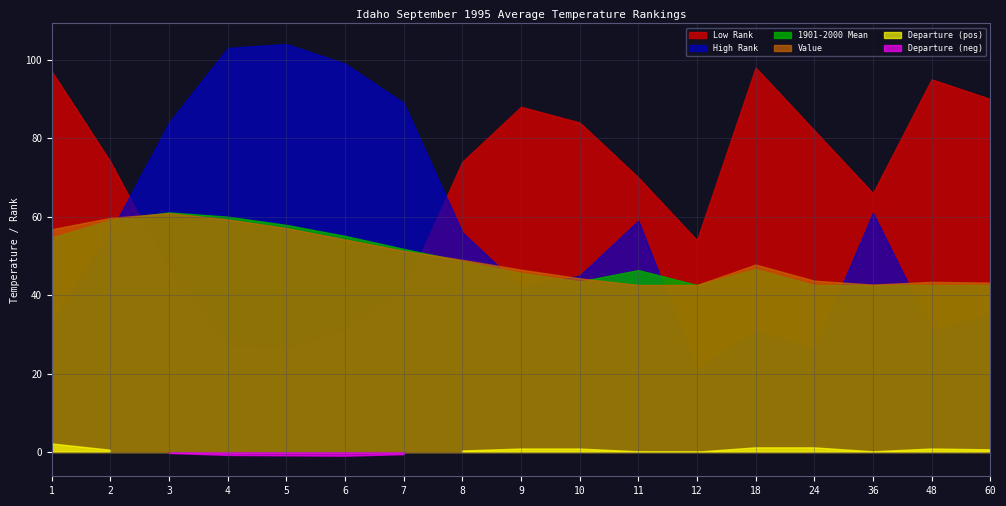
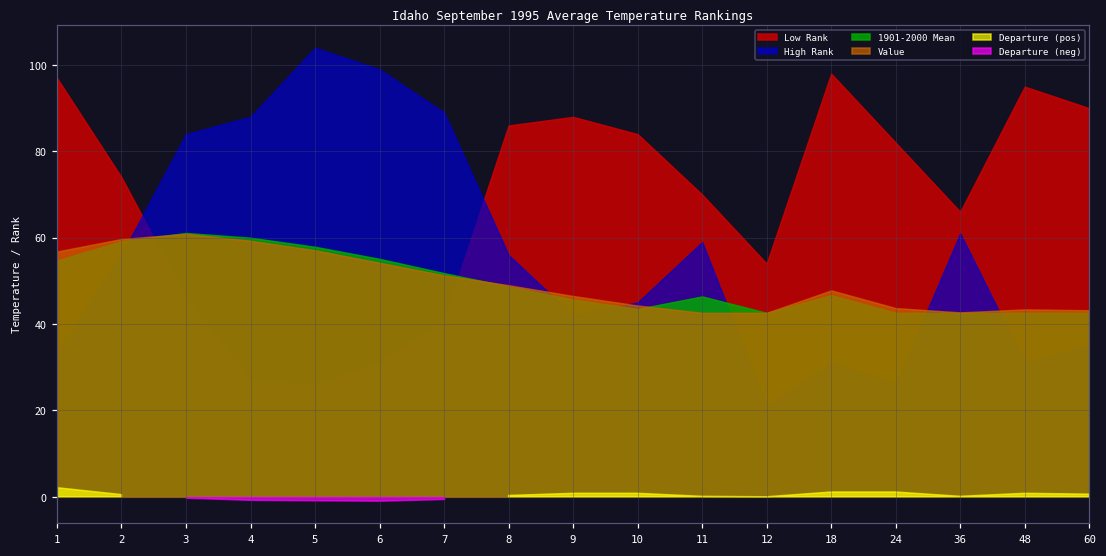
  {
    "Low Rank": {
      "1": 97,
      "2": 74,
      "3": 46,
      "4": 27,
      "5": 26,
      "6": 31,
      "7": 41,
-     "8": 74,
+     "8": 86,
      "9": 88,
      "10": 84,
      "11": 70,
      "12": 54,
      "18": 98,
      "24": 82,
      "36": 66,
      "48": 95,
      "60": 90
    },
    "High Rank": {
      "1": 33,
      "2": 56,
      "3": 84,
-     "4": 103,
+     "4": 88,
      "5": 104,
      "6": 99,
      "7": 89,
      "8": 56,
      "9": 42,
      "10": 45,
      "11": 59,
      "12": 21,
      "18": 31,
      "24": 26,
      "36": 61,
      "48": 31,
      "60": 35
    },
    "1901-2000 Mean": {
      "1": 55,
      "4": 60,
      "5": 58,
      "6": 55,
      "9": 46,
      "10": 44,
      "11": 46,
      "18": 47,
      "24": 43,
      "48": 43
    },
    "Value": {
      "1": 57,
      "4": 59,
      "5": 57,
      "6": 54,
      "9": 47,
      "10": 44,
      "11": 43,
      "18": 48,
      "24": 44,
      "48": 43
    }
  }
